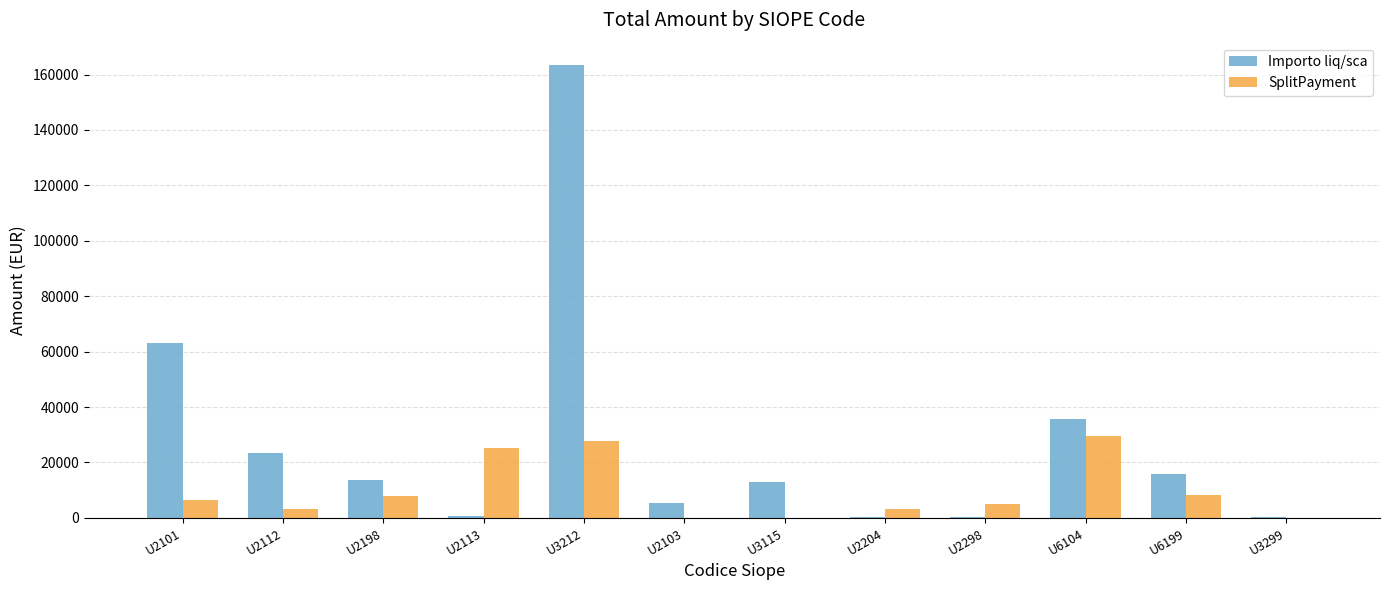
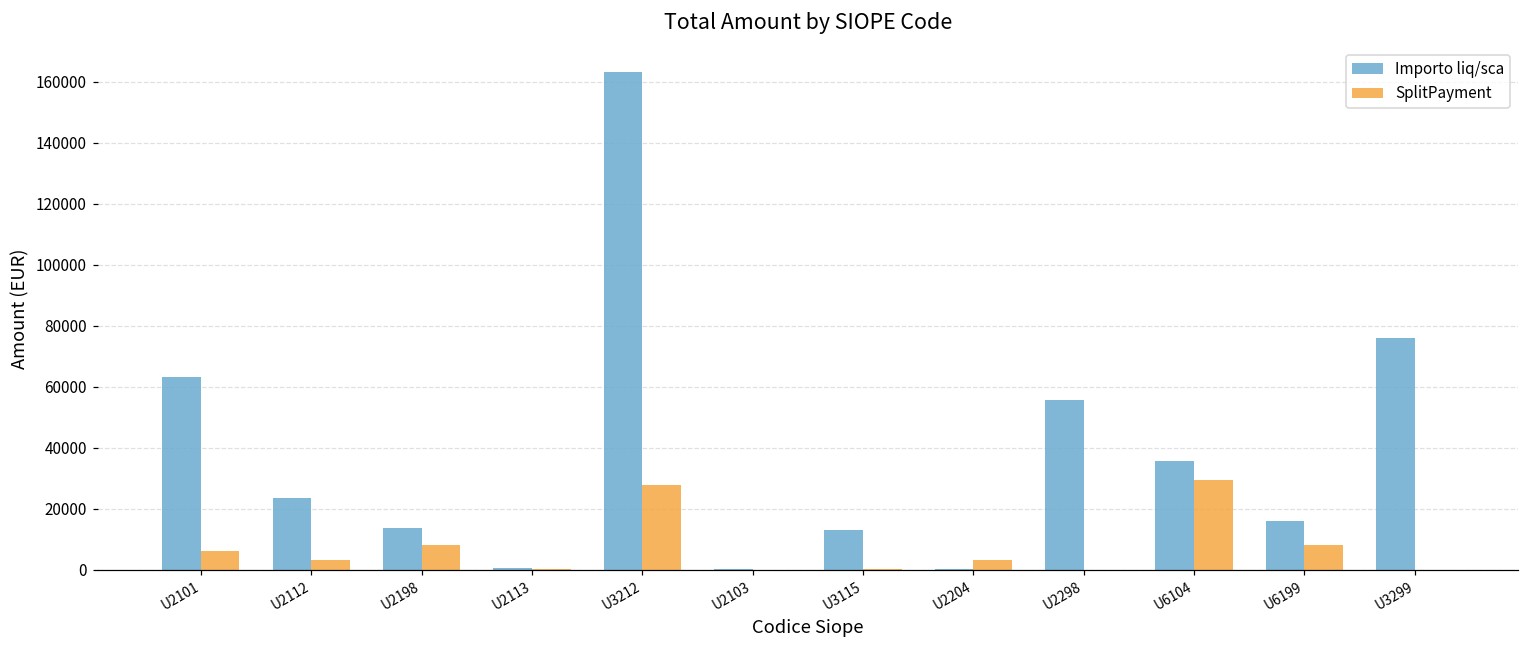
  {
    "Importo liq/sca": {
      "U2101": 63000,
      "U2112": 24000,
      "U2198": 14000,
      "U3212": 163000,
-     "U2103": 5000,
+     "U2103": 0,
      "U3115": 13000,
-     "U2298": 0,
+     "U2298": 56000,
      "U6104": 36000,
      "U6199": 16000,
-     "U3299": 0
+     "U3299": 76000
    },
    "SplitPayment": {
      "U2101": 6000,
      "U2112": 3000,
      "U2198": 8000,
-     "U2113": 25000,
+     "U2113": 0,
      "U3212": 28000,
      "U2204": 3000,
-     "U2298": 5000,
+     "U2298": 0,
      "U6104": 29000,
      "U6199": 8000
    }
  }
